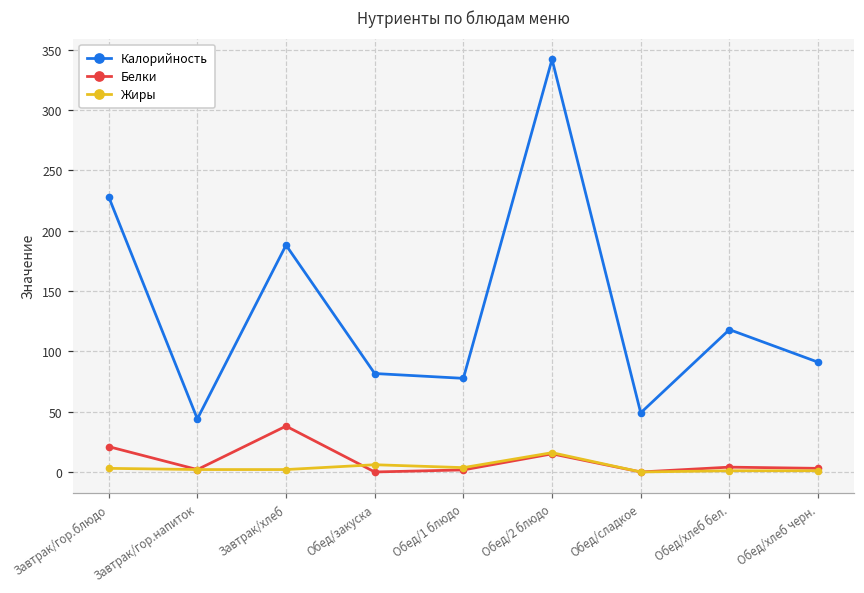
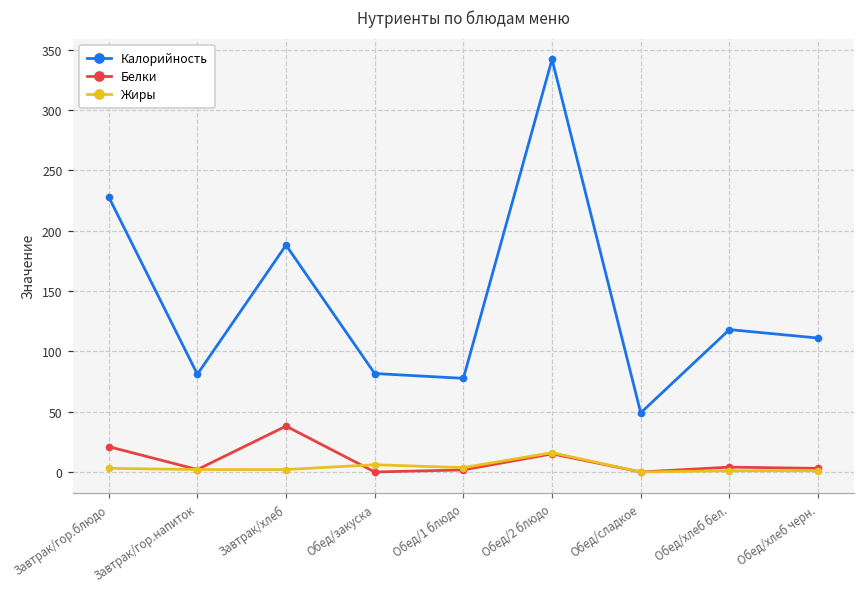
  {
    "Калорийность": {
      "Завтрак/гор.блюдо": 228,
-     "Завтрак/гор.напиток": 44,
+     "Завтрак/гор.напиток": 81,
      "Завтрак/хлеб": 188,
      "Обед/закуска": 82,
      "Обед/1 блюдо": 78,
      "Обед/2 блюдо": 342,
      "Обед/сладкое": 49,
      "Обед/хлеб бел.": 118,
-     "Обед/хлеб черн.": 91
+     "Обед/хлеб черн.": 111
    },
    "Белки": {
      "Завтрак/гор.блюдо": 21,
      "Завтрак/хлеб": 38,
      "Обед/закуска": 0,
      "Обед/хлеб бел.": 4
    },
    "Жиры": {
      "Завтрак/гор.блюдо": 3,
      "Завтрак/хлеб": 2,
      "Обед/закуска": 6,
      "Обед/хлеб бел.": 1
    }
  }
